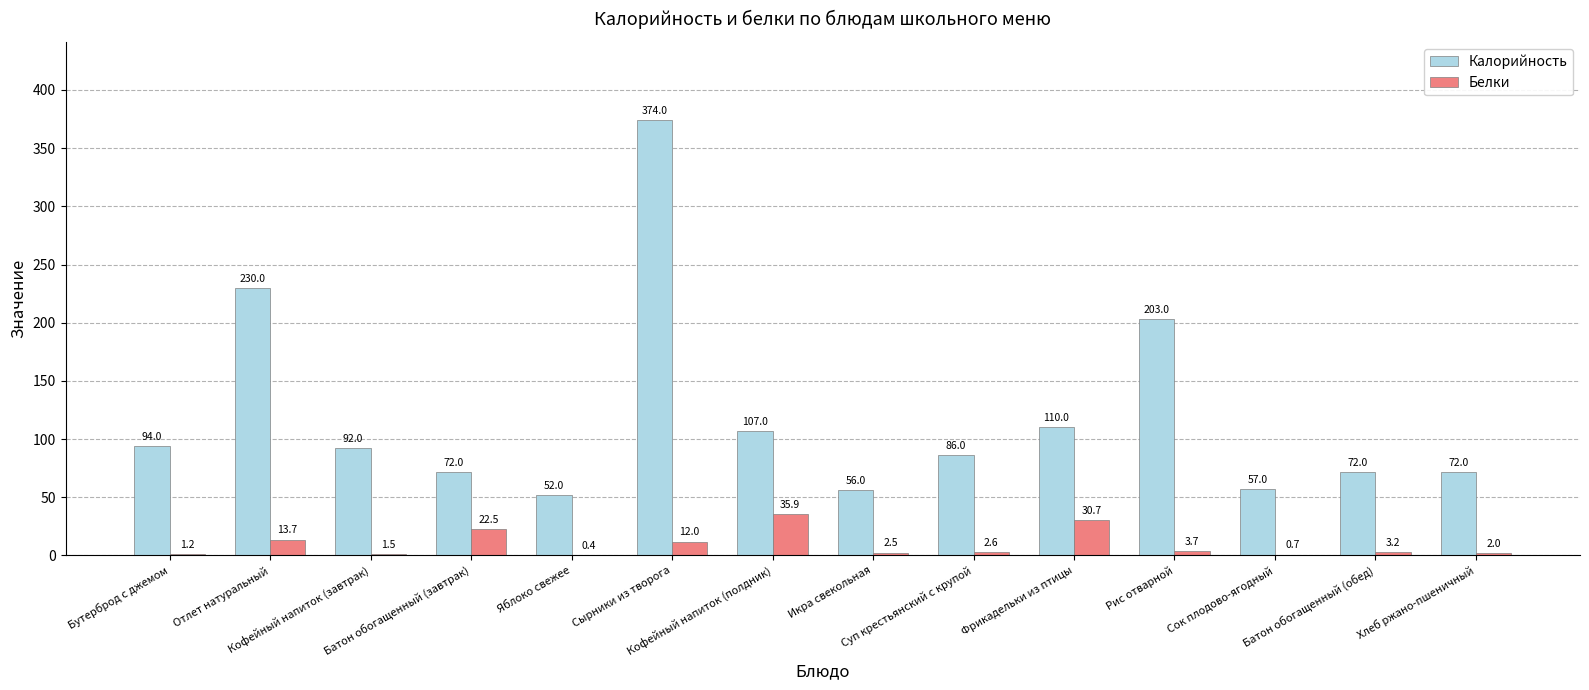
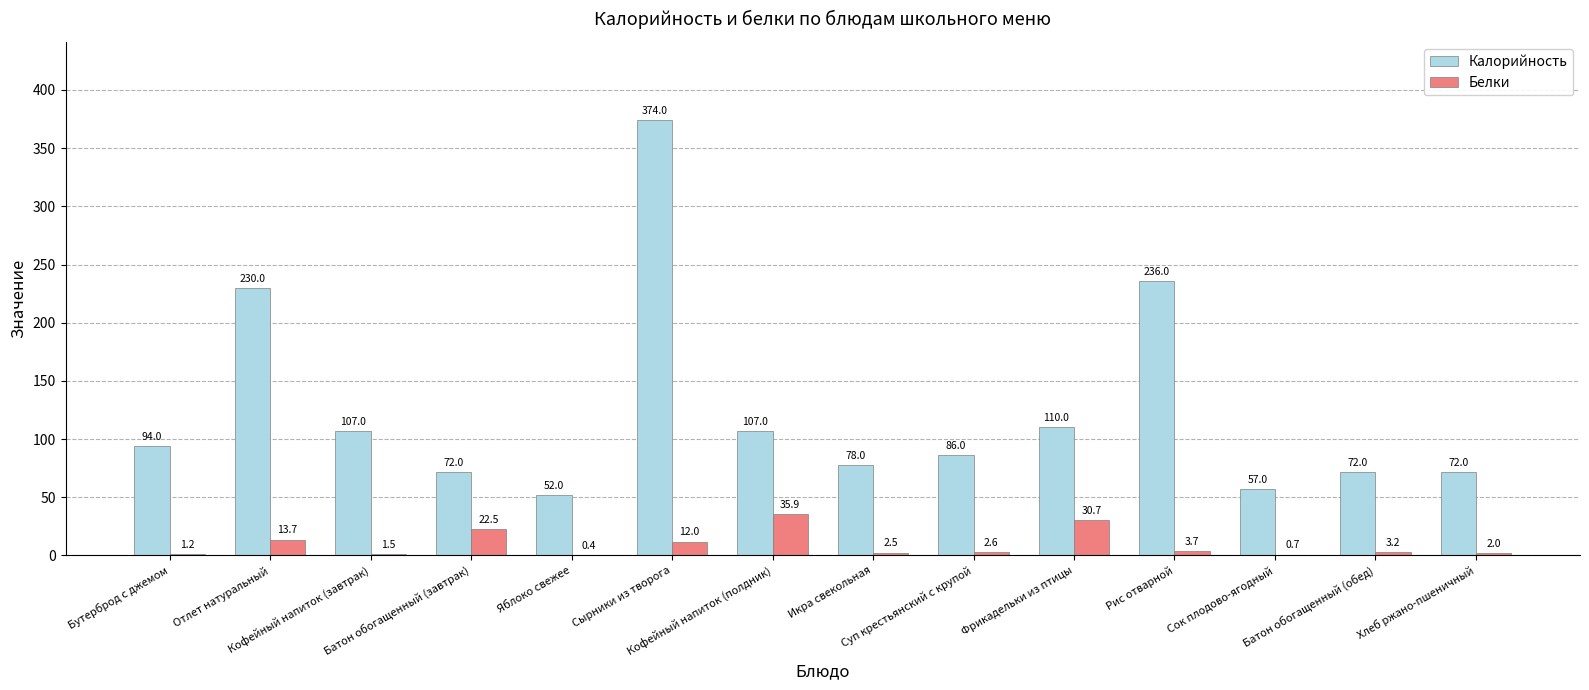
  {
    "Калорийность": {
      "Бутерброд с джемом": 94.0,
      "Отлет натуральный": 230.0,
-     "Кофейный напиток (завтрак)": 92.0,
+     "Кофейный напиток (завтрак)": 107.0,
      "Батон обогащенный (завтрак)": 72.0,
      "Яблоко свежее": 52.0,
      "Сырники из творога": 374.0,
      "Кофейный напиток (полдник)": 107.0,
-     "Икра свекольная": 56.0,
+     "Икра свекольная": 78.0,
      "Суп крестьянский с крупой": 86.0,
      "Фрикадельки из птицы": 110.0,
-     "Рис отварной": 203.0,
+     "Рис отварной": 236.0,
      "Сок плодово-ягодный": 57.0,
      "Батон обогащенный (обед)": 72.0,
      "Хлеб ржано-пшеничный": 72.0
    },
    "Белки": {
      "Бутерброд с джемом": 1.2,
      "Отлет натуральный": 13.7,
      "Кофейный напиток (завтрак)": 1.5,
      "Батон обогащенный (завтрак)": 22.5,
      "Яблоко свежее": 0.4,
      "Сырники из творога": 12.0,
      "Кофейный напиток (полдник)": 35.9,
      "Икра свекольная": 2.5,
      "Суп крестьянский с крупой": 2.6,
      "Фрикадельки из птицы": 30.7,
      "Рис отварной": 3.7,
      "Сок плодово-ягодный": 0.7,
      "Батон обогащенный (обед)": 3.2,
      "Хлеб ржано-пшеничный": 2.0
    }
  }
